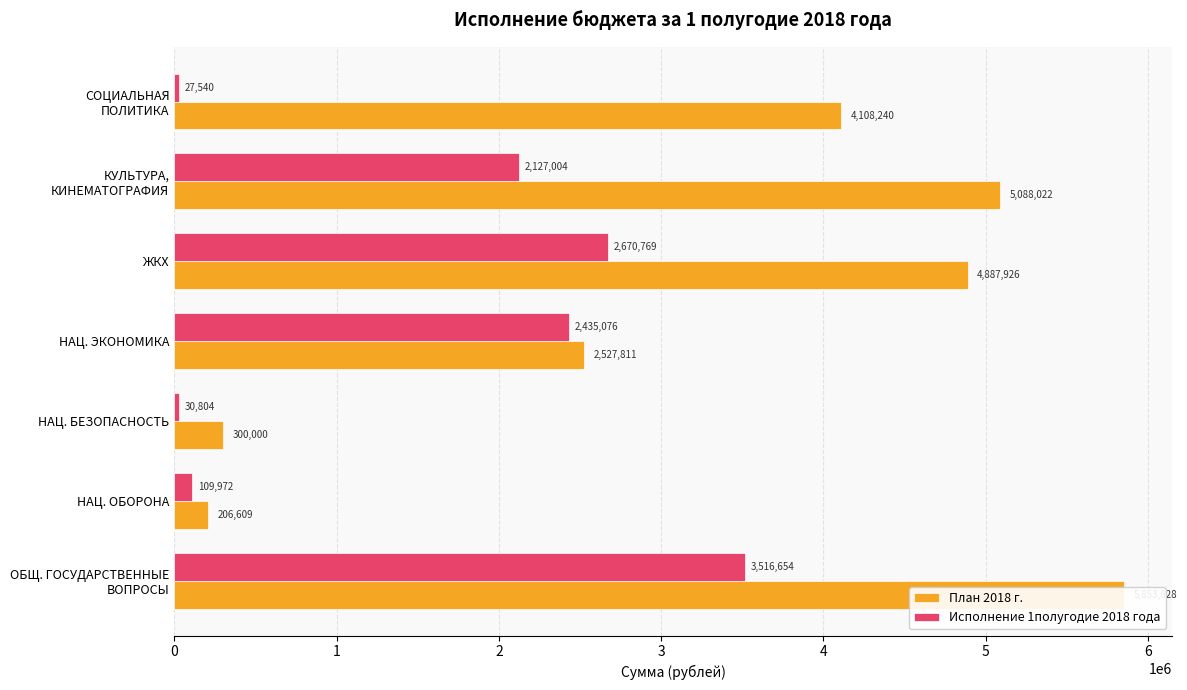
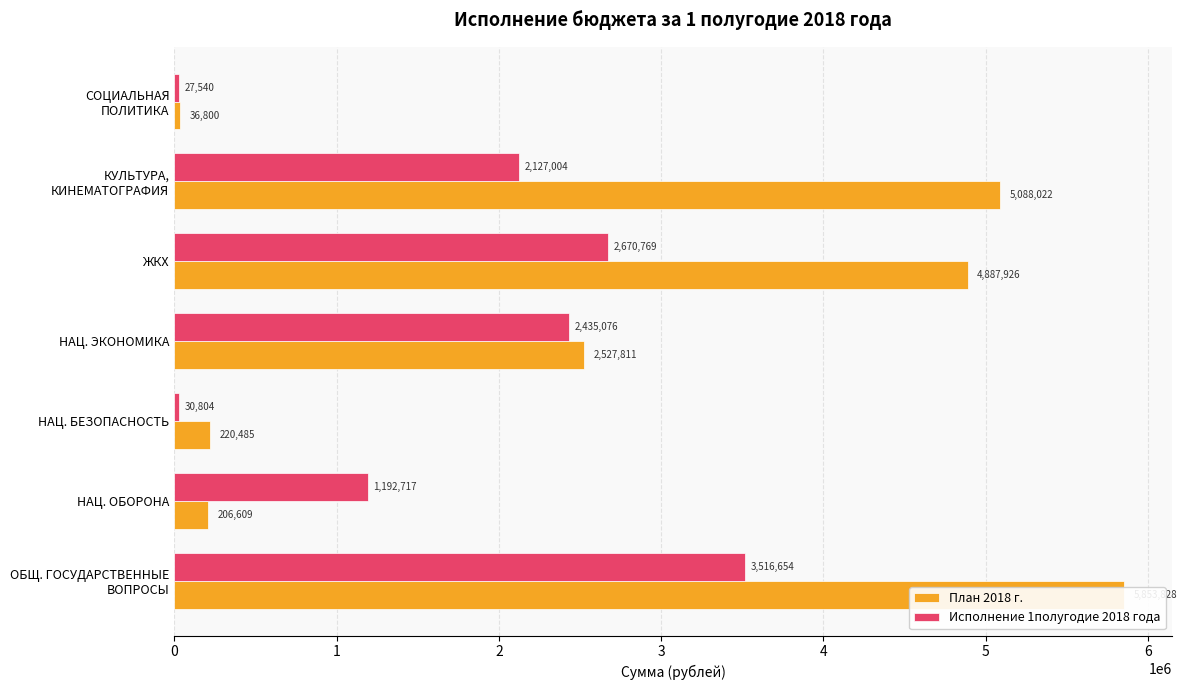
  {
    "План 2018 г.": {
-     "СОЦИАЛЬНАЯ ПОЛИТИКА": "4,108,240",
+     "СОЦИАЛЬНАЯ ПОЛИТИКА": "36,800",
      "КУЛЬТУРА, КИНЕМАТОГРАФИЯ": "5,088,022",
      "ЖКХ": "4,887,926",
      "НАЦ. ЭКОНОМИКА": "2,527,811",
-     "НАЦ. БЕЗОПАСНОСТЬ": "300,000",
+     "НАЦ. БЕЗОПАСНОСТЬ": "220,485",
      "НАЦ. ОБОРОНА": "206,609"
    },
    "Исполнение 1полугодие 2018 года": {
      "СОЦИАЛЬНАЯ ПОЛИТИКА": "27,540",
      "КУЛЬТУРА, КИНЕМАТОГРАФИЯ": "2,127,004",
      "ЖКХ": "2,670,769",
      "НАЦ. ЭКОНОМИКА": "2,435,076",
      "НАЦ. БЕЗОПАСНОСТЬ": "30,804",
-     "НАЦ. ОБОРОНА": "109,972",
+     "НАЦ. ОБОРОНА": "1,192,717",
      "ОБЩ. ГОСУДАРСТВЕННЫЕ ВОПРОСЫ": "3,516,654"
    }
  }
